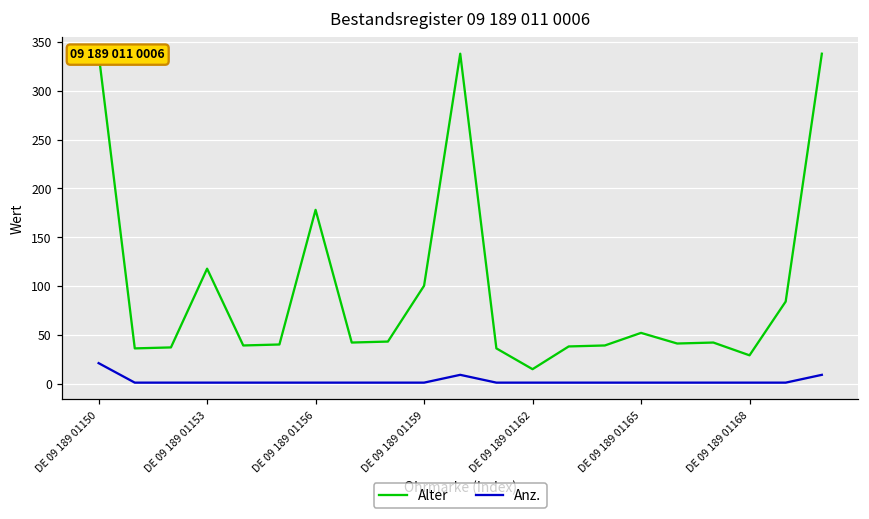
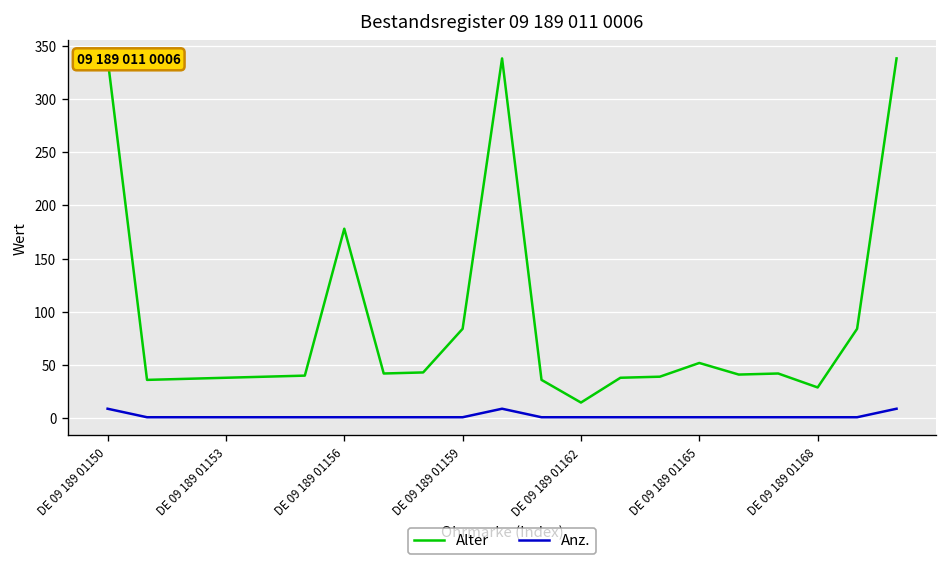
  {
    "Alter": {
-     "DE 09 189 01153": 120,
+     "DE 09 189 01153": 40,
      "DE 09 189 01156": 180,
-     "DE 09 189 01159": 100,
+     "DE 09 189 01159": 80,
      "DE 09 189 01162": 10,
      "DE 09 189 01165": 50,
      "DE 09 189 01168": 30
    },
    "Anz.": {
-     "DE 09 189 01150": 20,
+     "DE 09 189 01150": 10,
      "DE 09 189 01153": 0,
      "DE 09 189 01156": 0,
      "DE 09 189 01159": 0,
      "DE 09 189 01162": 0,
      "DE 09 189 01165": 0,
      "DE 09 189 01168": 0
    }
  }
